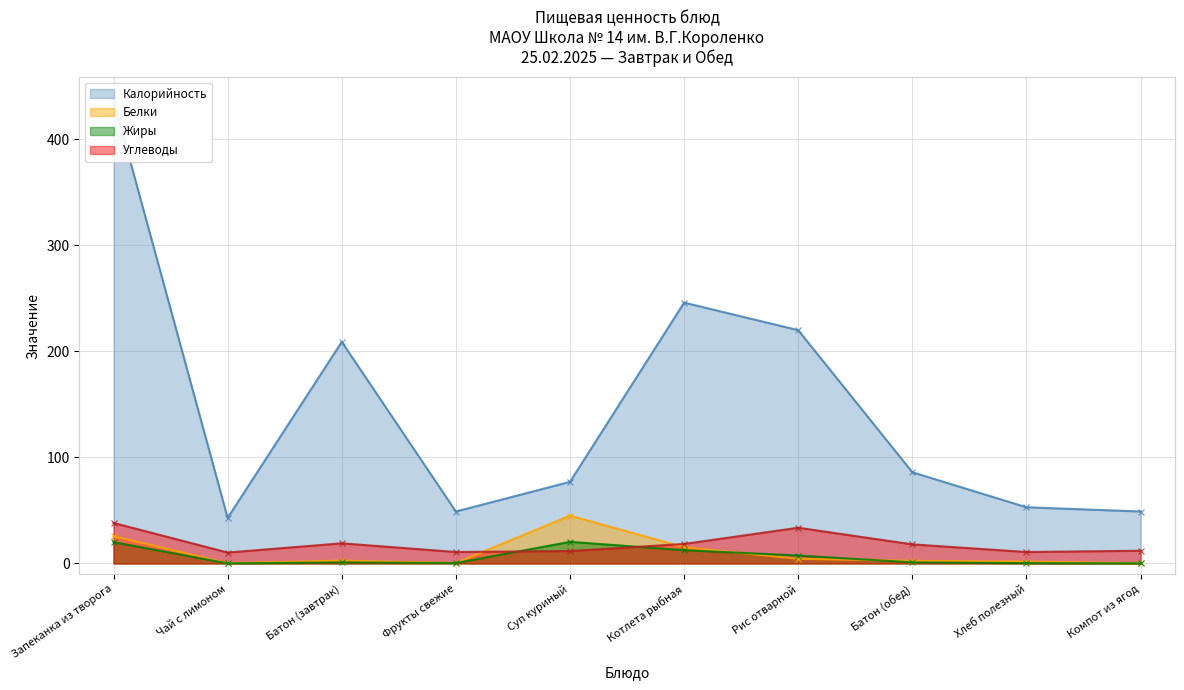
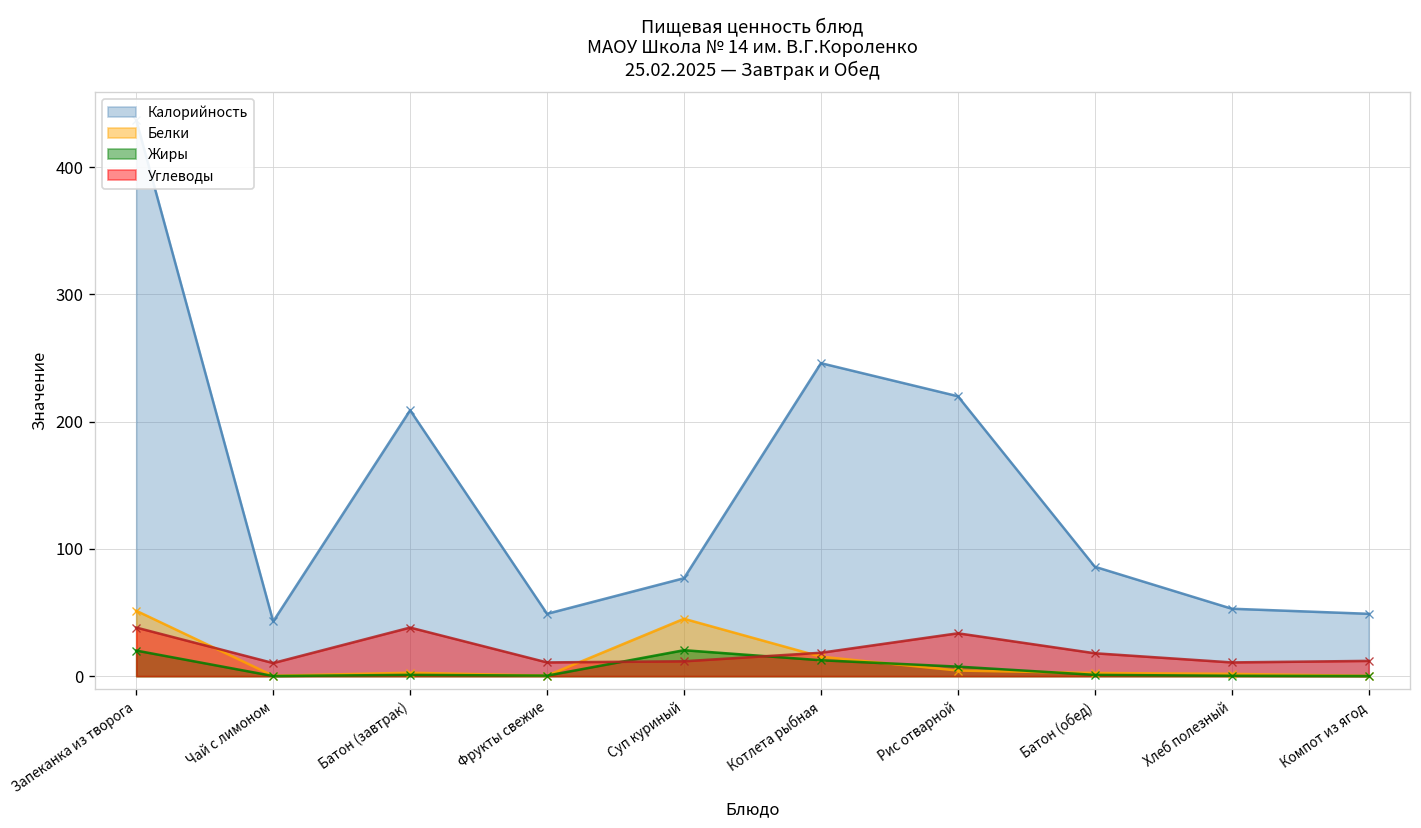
  {
    "Калорийность": {
      "Чай с лимоном": 43,
      "Батон (завтрак)": 209,
      "Фрукты свежие": 49,
      "Суп куриный": 77,
      "Котлета рыбная": 246,
      "Рис отварной": 220,
      "Батон (обед)": 86,
      "Хлеб полезный": 53,
      "Компот из ягод": 49
    },
    "Белки": {
-     "Запеканка из творога": 26,
+     "Запеканка из творога": 51,
      "Суп куриный": 45,
      "Котлета рыбная": 15,
      "Рис отварной": 4
    },
    "Жиры": {
      "Запеканка из творога": 20,
      "Суп куриный": 20,
      "Котлета рыбная": 13,
      "Рис отварной": 8
    },
    "Углеводы": {
      "Запеканка из творога": 38,
      "Чай с лимоном": 10,
-     "Батон (завтрак)": 19,
+     "Батон (завтрак)": 38,
      "Фрукты свежие": 11,
      "Суп куриный": 12,
      "Котлета рыбная": 18,
      "Рис отварной": 34,
      "Батон (обед)": 18,
      "Хлеб полезный": 11,
      "Компот из ягод": 12
    }
  }
